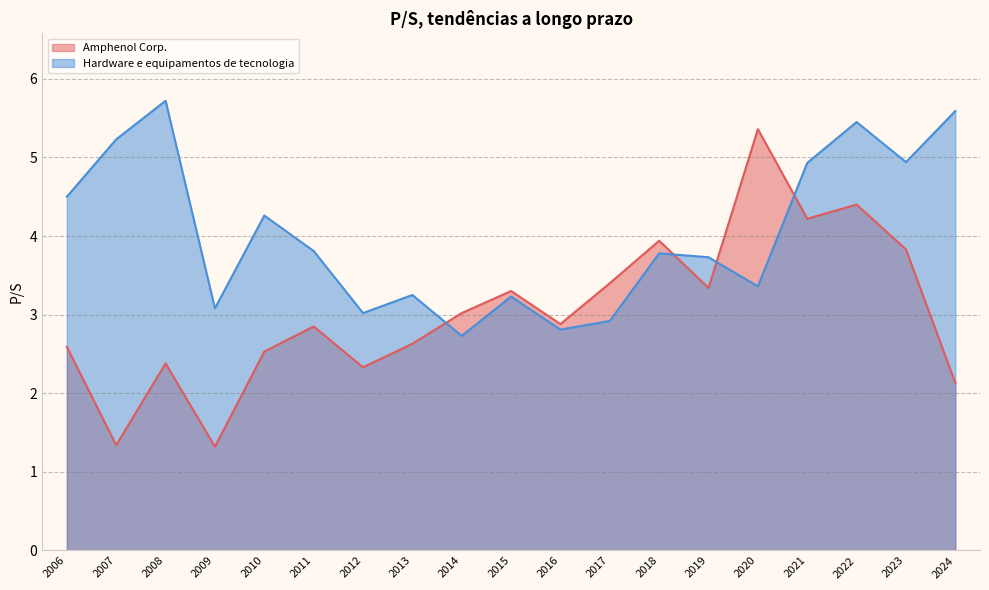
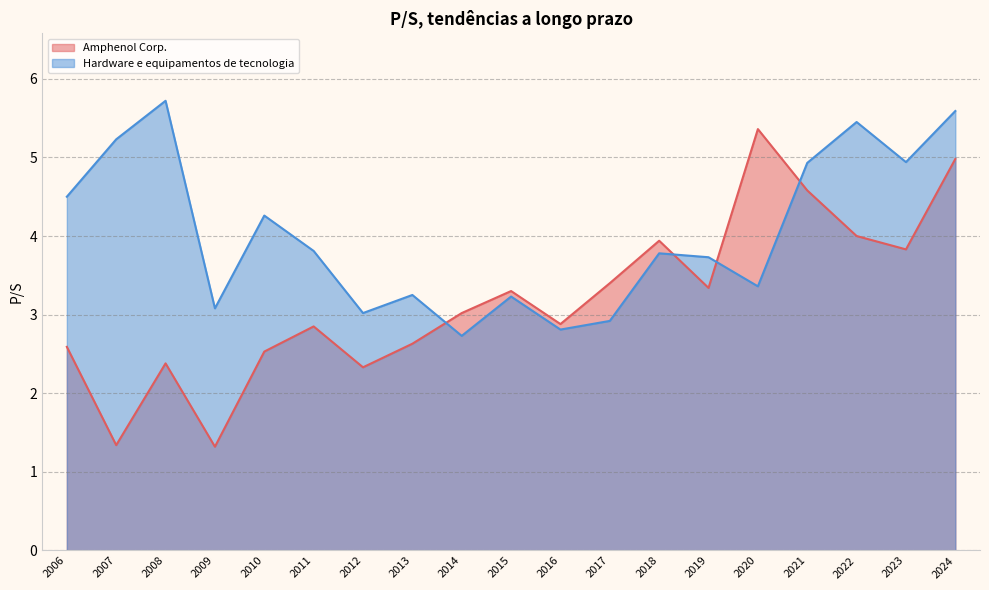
  {
    "Amphenol Corp.": {
      "2006": 2.6,
      "2007": 1.3,
      "2008": 2.4,
      "2009": 1.3,
      "2010": 2.5,
      "2011": 2.9,
      "2012": 2.3,
      "2013": 2.6,
      "2014": 3.0,
      "2015": 3.3,
      "2016": 2.9,
      "2017": 3.4,
      "2018": 3.9,
      "2019": 3.3,
      "2020": 5.4,
-     "2021": 4.2,
-     "2022": 4.4,
+     "2021": 4.6,
+     "2022": 4.0,
      "2023": 3.8,
-     "2024": 2.1
+     "2024": 5.0
    },
    "Hardware e equipamentos de tecnologia": {
      "2006": 4.5,
      "2007": 5.2,
      "2008": 5.7,
      "2009": 3.1,
      "2010": 4.3,
      "2011": 3.8,
      "2012": 3.0,
      "2013": 3.3,
      "2014": 2.7,
      "2015": 3.2,
      "2016": 2.8,
      "2017": 2.9,
      "2018": 3.8,
      "2019": 3.7,
      "2020": 3.4,
      "2021": 4.9,
      "2022": 5.5,
      "2023": 4.9,
      "2024": 5.6
    }
  }
